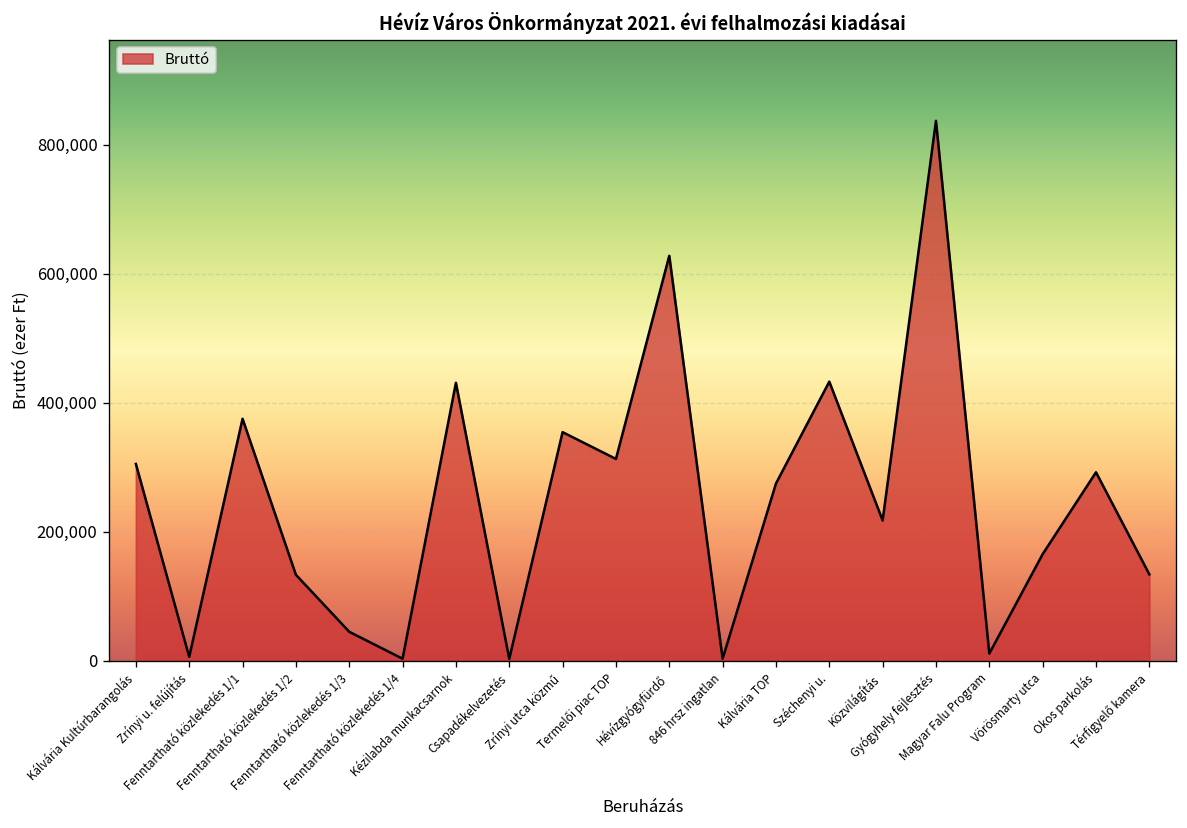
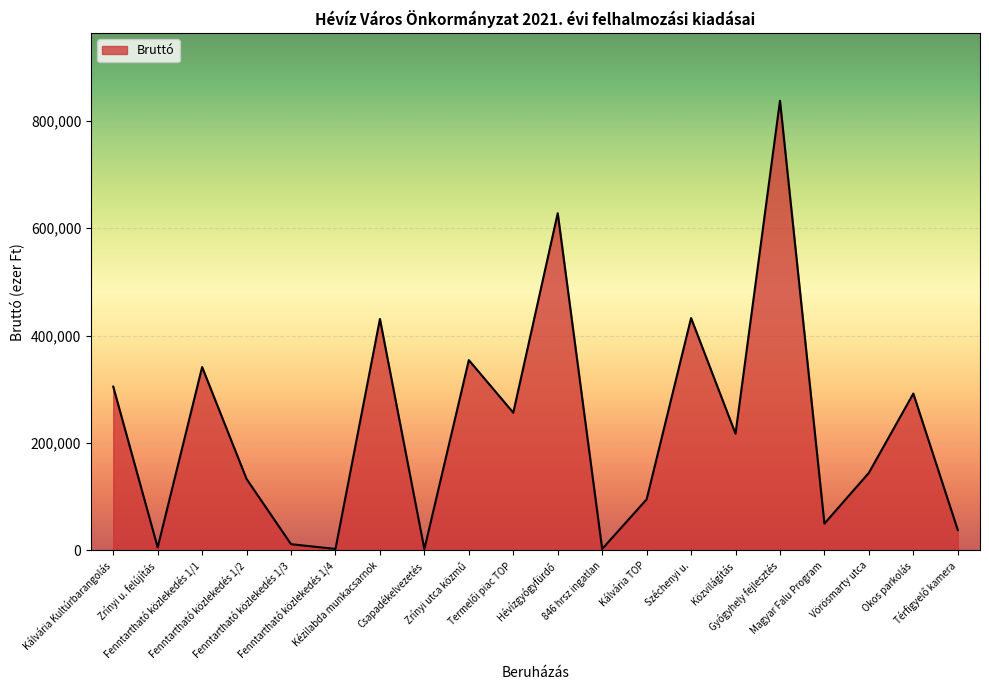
  {
    "Kálvária Kultúrbarangolás": "310,000",
    "Zrínyi u. felújítás": "10,000",
-   "Fenntartható közlekedés 1/1": "380,000",
+   "Fenntartható közlekedés 1/1": "340,000",
    "Fenntartható közlekedés 1/2": "130,000",
-   "Fenntartható közlekedés 1/3": "40,000",
+   "Fenntartható közlekedés 1/3": "10,000",
    "Fenntartható közlekedés 1/4": "0",
    "Kézilabda munkacsarnok": "430,000",
    "Csapadékelvezetés": "0",
    "Zrínyi utca közmű": "350,000",
-   "Termelői piac TOP": "310,000",
+   "Termelői piac TOP": "260,000",
    "Hévízgyógyfürdő": "630,000",
    "846 hrsz ingatlan": "0",
-   "Kálvária TOP": "270,000",
+   "Kálvária TOP": "100,000",
    "Széchenyi u.": "430,000",
    "Közvilágítás": "220,000",
    "Gyógyhely fejlesztés": "840,000",
-   "Magyar Falu Program": "10,000",
-   "Vörösmarty utca": "170,000",
+   "Magyar Falu Program": "50,000",
+   "Vörösmarty utca": "140,000",
    "Okos parkolás": "290,000",
-   "Térfigyelő kamera": "130,000"
+   "Térfigyelő kamera": "40,000"
  }
